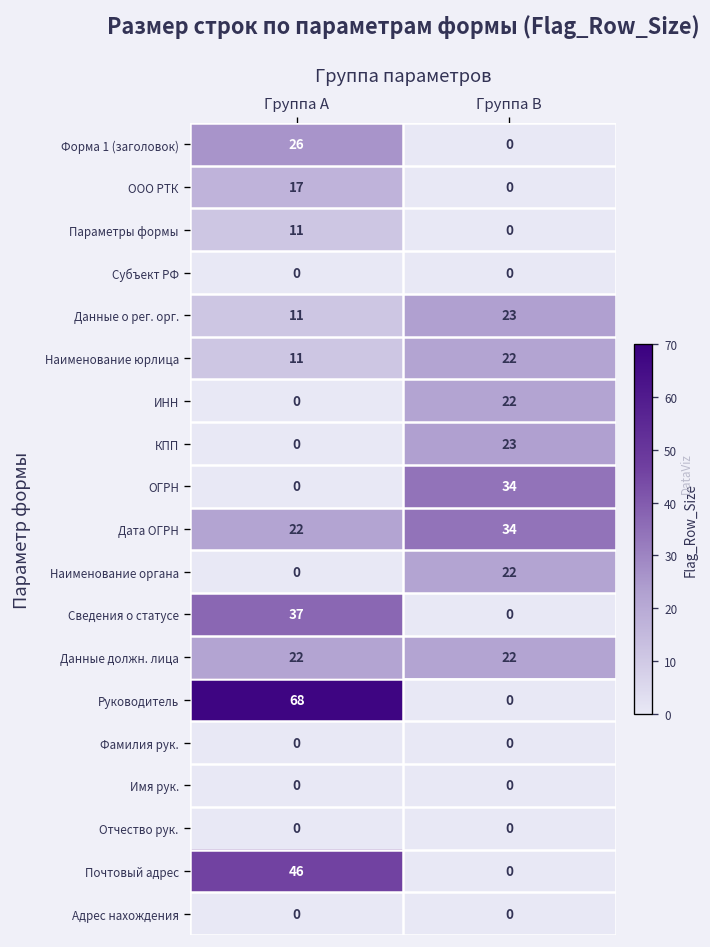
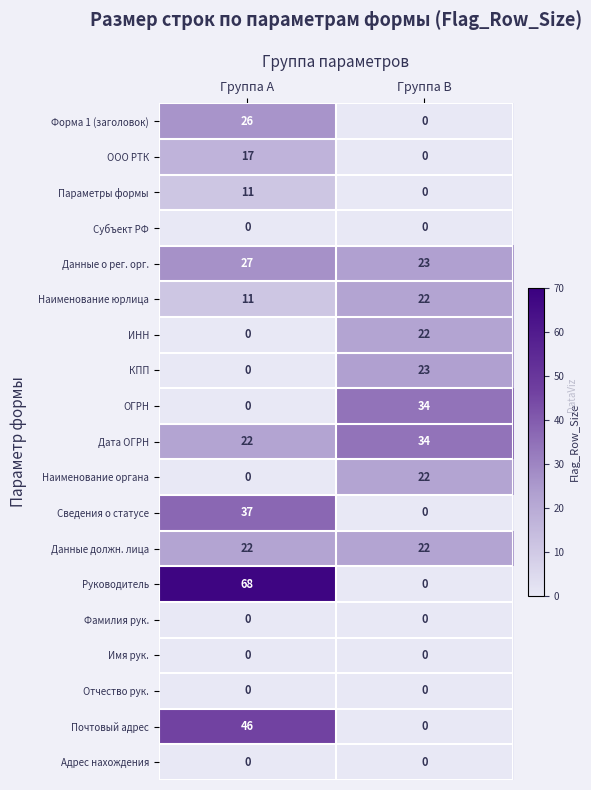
  {
    "Форма 1 (заголовок)": {
      "Группа A": 26,
      "Группа B": 0
    },
    "ООО РТК": {
      "Группа A": 17,
      "Группа B": 0
    },
    "Параметры формы": {
      "Группа A": 11,
      "Группа B": 0
    },
    "Субъект РФ": {
      "Группа A": 0,
      "Группа B": 0
    },
    "Данные о рег. орг.": {
-     "Группа A": 11,
+     "Группа A": 27,
      "Группа B": 23
    },
    "Наименование юрлица": {
      "Группа A": 11,
      "Группа B": 22
    },
    "ИНН": {
      "Группа A": 0,
      "Группа B": 22
    },
    "КПП": {
      "Группа A": 0,
      "Группа B": 23
    },
    "ОГРН": {
      "Группа A": 0,
      "Группа B": 34
    },
    "Дата ОГРН": {
      "Группа A": 22,
      "Группа B": 34
    },
    "Наименование органа": {
      "Группа A": 0,
      "Группа B": 22
    },
    "Сведения о статусе": {
      "Группа A": 37,
      "Группа B": 0
    },
    "Данные должн. лица": {
      "Группа A": 22,
      "Группа B": 22
    },
    "Руководитель": {
      "Группа A": 68,
      "Группа B": 0
    },
    "Фамилия рук.": {
      "Группа A": 0,
      "Группа B": 0
    },
    "Имя рук.": {
      "Группа A": 0,
      "Группа B": 0
    },
    "Отчество рук.": {
      "Группа A": 0,
      "Группа B": 0
    },
    "Почтовый адрес": {
      "Группа A": 46,
      "Группа B": 0
    },
    "Адрес нахождения": {
      "Группа A": 0,
      "Группа B": 0
    }
  }
